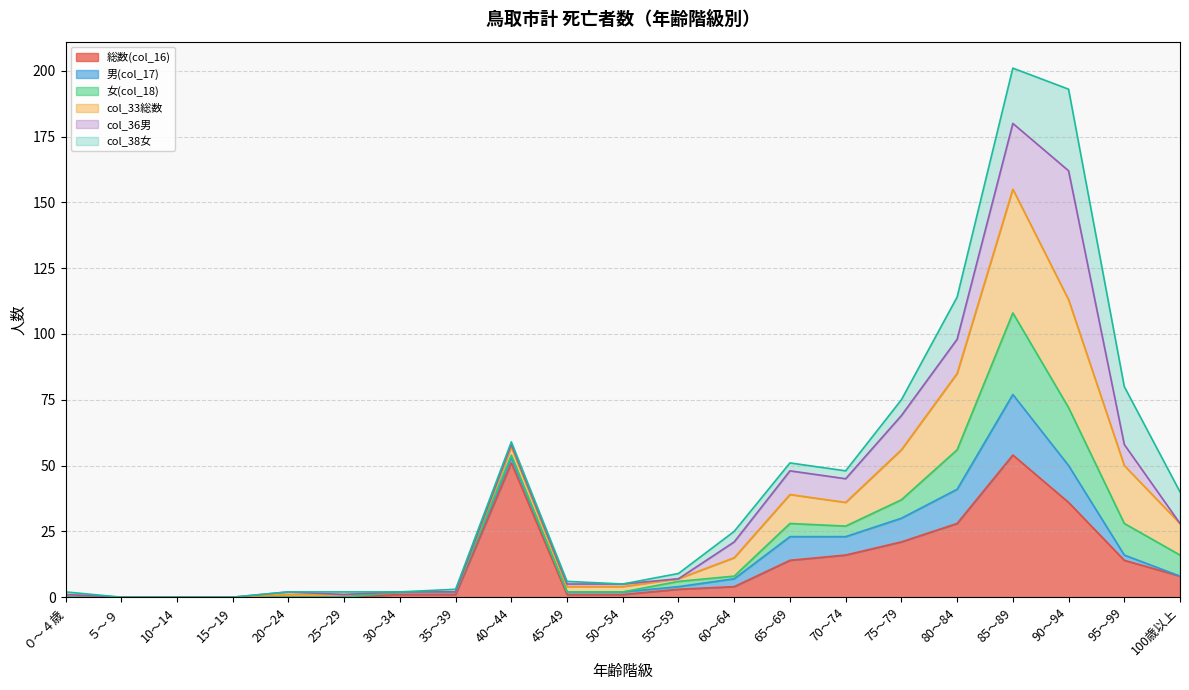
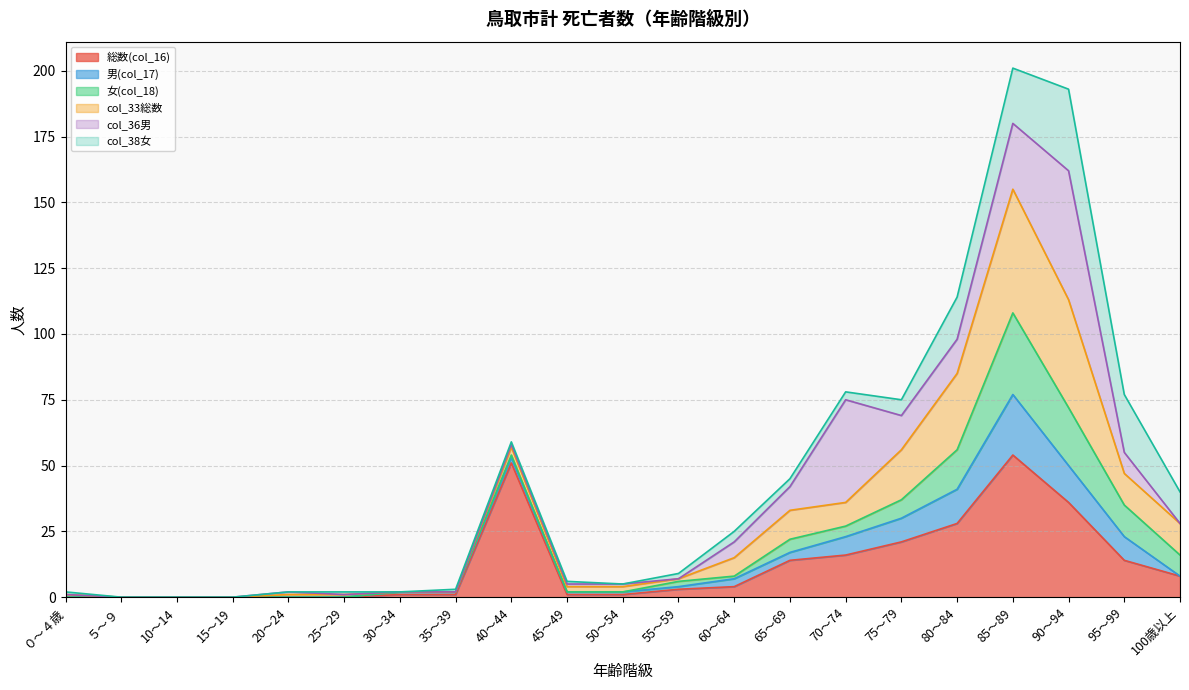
  {
    "総数(col_16)": {
      "30～34": 1,
      "35～39": 1,
      "40～44": 51,
      "45～49": 1,
      "50～54": 1,
      "55～59": 3,
      "60～64": 4,
      "65～69": 14,
      "70～74": 16,
      "75～79": 21,
      "80～84": 28,
      "85～89": 54,
      "90～94": 36,
      "95～99": 14
    },
    "男(col_17)": {
      "40～44": 2,
      "55～59": 1,
      "60～64": 3,
-     "65～69": 9,
+     "65～69": 3,
      "70～74": 7,
      "75～79": 9,
      "80～84": 13,
      "85～89": 23,
      "90～94": 14,
-     "95～99": 2
+     "95～99": 9
    },
    "col_33総数": {
      "20～24": 1,
      "40～44": 3,
      "45～49": 2,
      "50～54": 2,
      "60～64": 7,
      "65～69": 11,
      "70～74": 9,
      "75～79": 19,
      "80～84": 29,
      "85～89": 47,
      "90～94": 41,
-     "95～99": 22
+     "95～99": 12
    },
    "col_36男": {
      "40～44": 1,
      "45～49": 1,
      "60～64": 6,
      "65～69": 9,
-     "70～74": 9,
+     "70～74": 39,
      "75～79": 13,
      "80～84": 13,
      "85～89": 25,
      "90～94": 49,
      "95～99": 8
    }
  }
